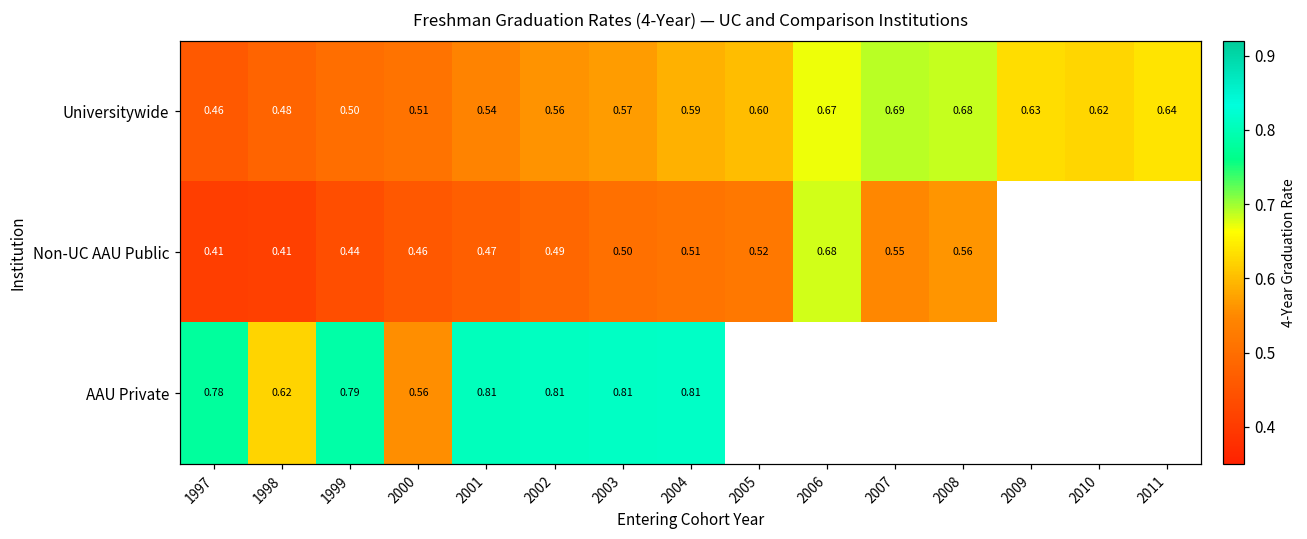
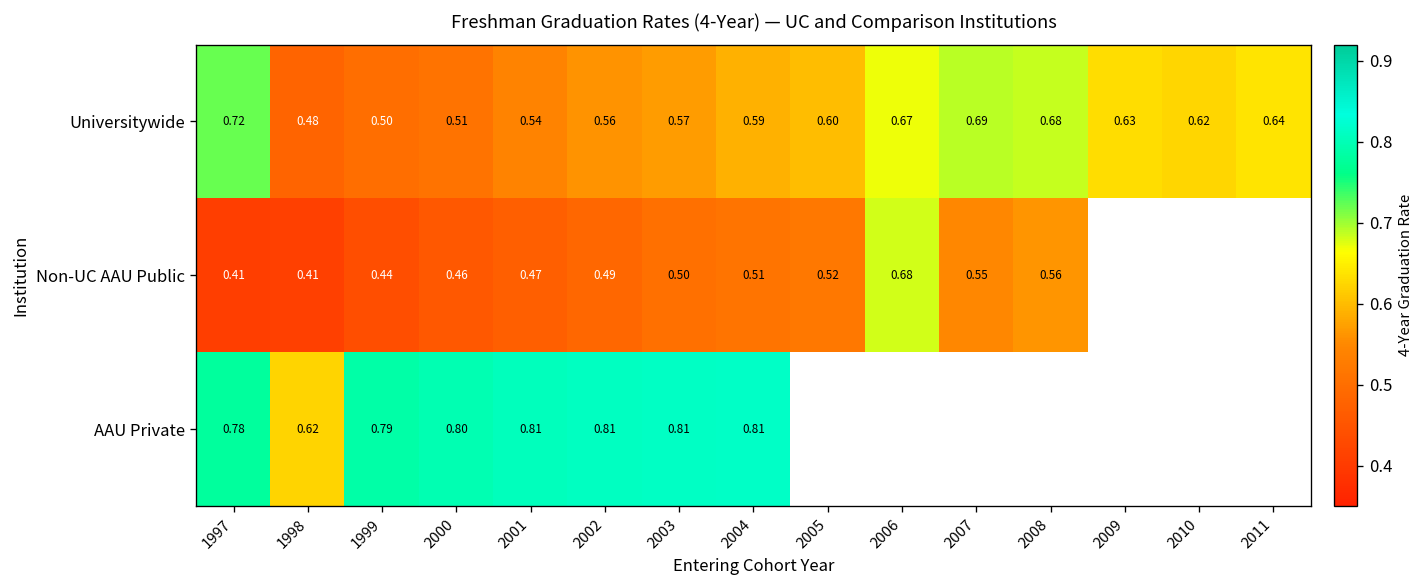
  {
    "Universitywide": {
-     "1997": 0.46,
+     "1997": 0.72,
      "1998": 0.48,
      "1999": 0.50,
      "2000": 0.51,
      "2001": 0.54,
      "2002": 0.56,
      "2003": 0.57,
      "2004": 0.59,
      "2005": 0.60,
      "2006": 0.67,
      "2007": 0.69,
      "2008": 0.68,
      "2009": 0.63,
      "2010": 0.62,
      "2011": 0.64
    },
    "Non-UC AAU Public": {
      "1997": 0.41,
      "1998": 0.41,
      "1999": 0.44,
      "2000": 0.46,
      "2001": 0.47,
      "2002": 0.49,
      "2003": 0.50,
      "2004": 0.51,
      "2005": 0.52,
      "2006": 0.68,
      "2007": 0.55,
      "2008": 0.56
    },
    "AAU Private": {
      "1997": 0.78,
      "1998": 0.62,
      "1999": 0.79,
-     "2000": 0.56,
+     "2000": 0.80,
      "2001": 0.81,
      "2002": 0.81,
      "2003": 0.81,
      "2004": 0.81
    }
  }
